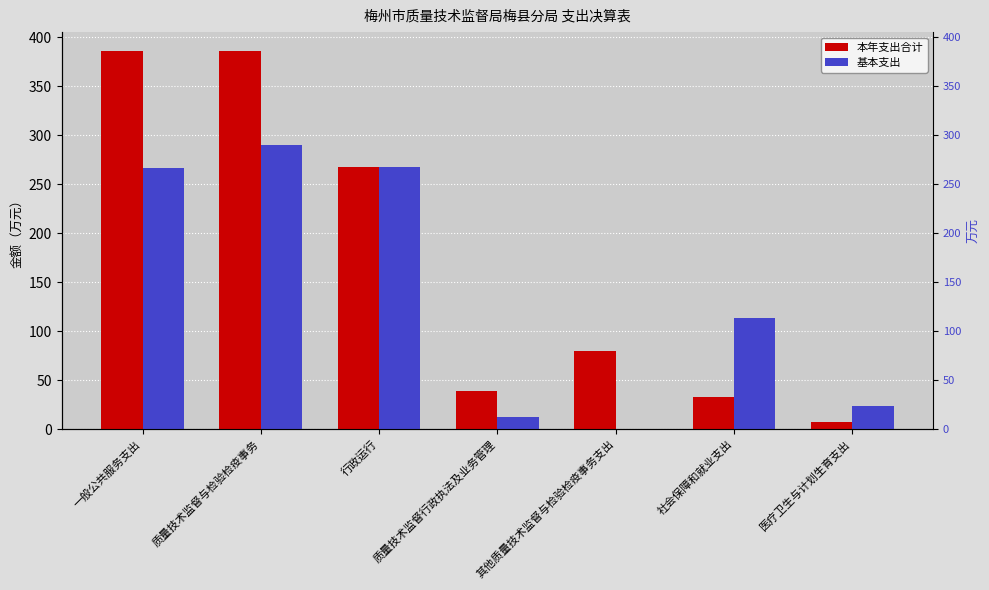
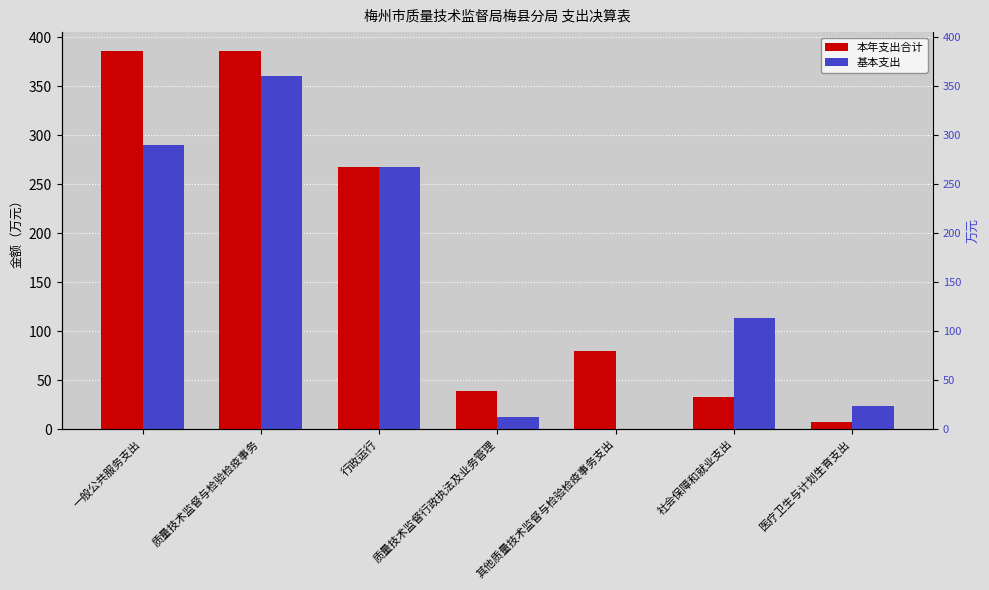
  {
    "本年支出合计": {
      "一般公共服务支出": 390,
      "质量技术监督与检验检疫事务": 390,
      "行政运行": 270,
      "质量技术监督行政执法及业务管理": 40,
      "其他质量技术监督与检验检疫事务支出": 80,
      "社会保障和就业支出": 30,
      "医疗卫生与计划生育支出": 10
    },
    "基本支出": {
-     "一般公共服务支出": 270,
-     "质量技术监督与检验检疫事务": 290,
+     "一般公共服务支出": 290,
+     "质量技术监督与检验检疫事务": 360,
      "行政运行": 270,
      "质量技术监督行政执法及业务管理": 10,
      "其他质量技术监督与检验检疫事务支出": 0,
      "社会保障和就业支出": 110,
      "医疗卫生与计划生育支出": 20
    }
  }
